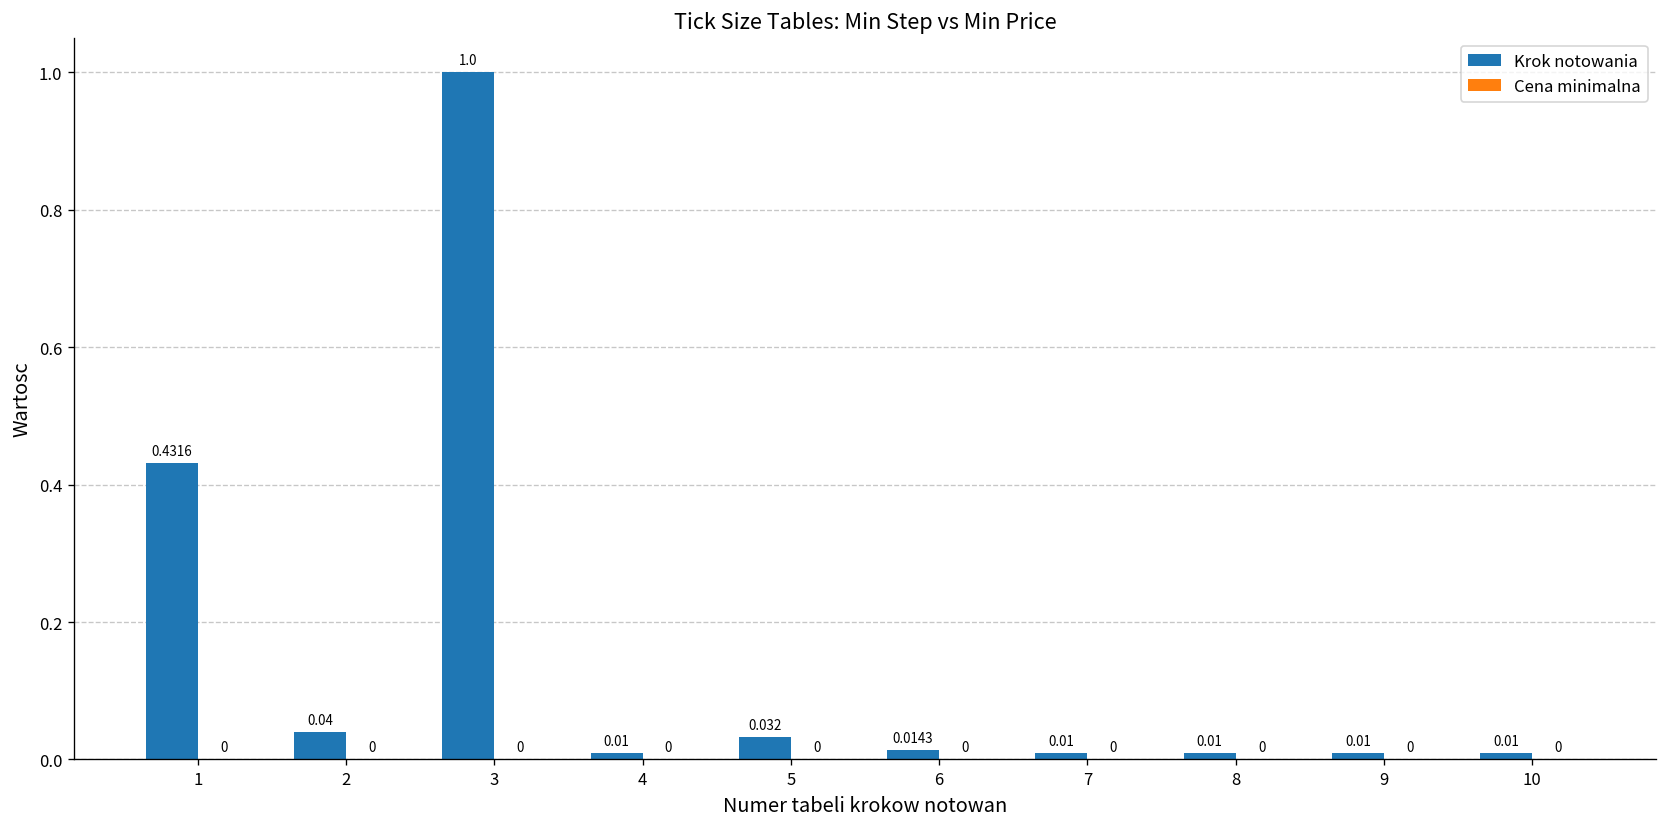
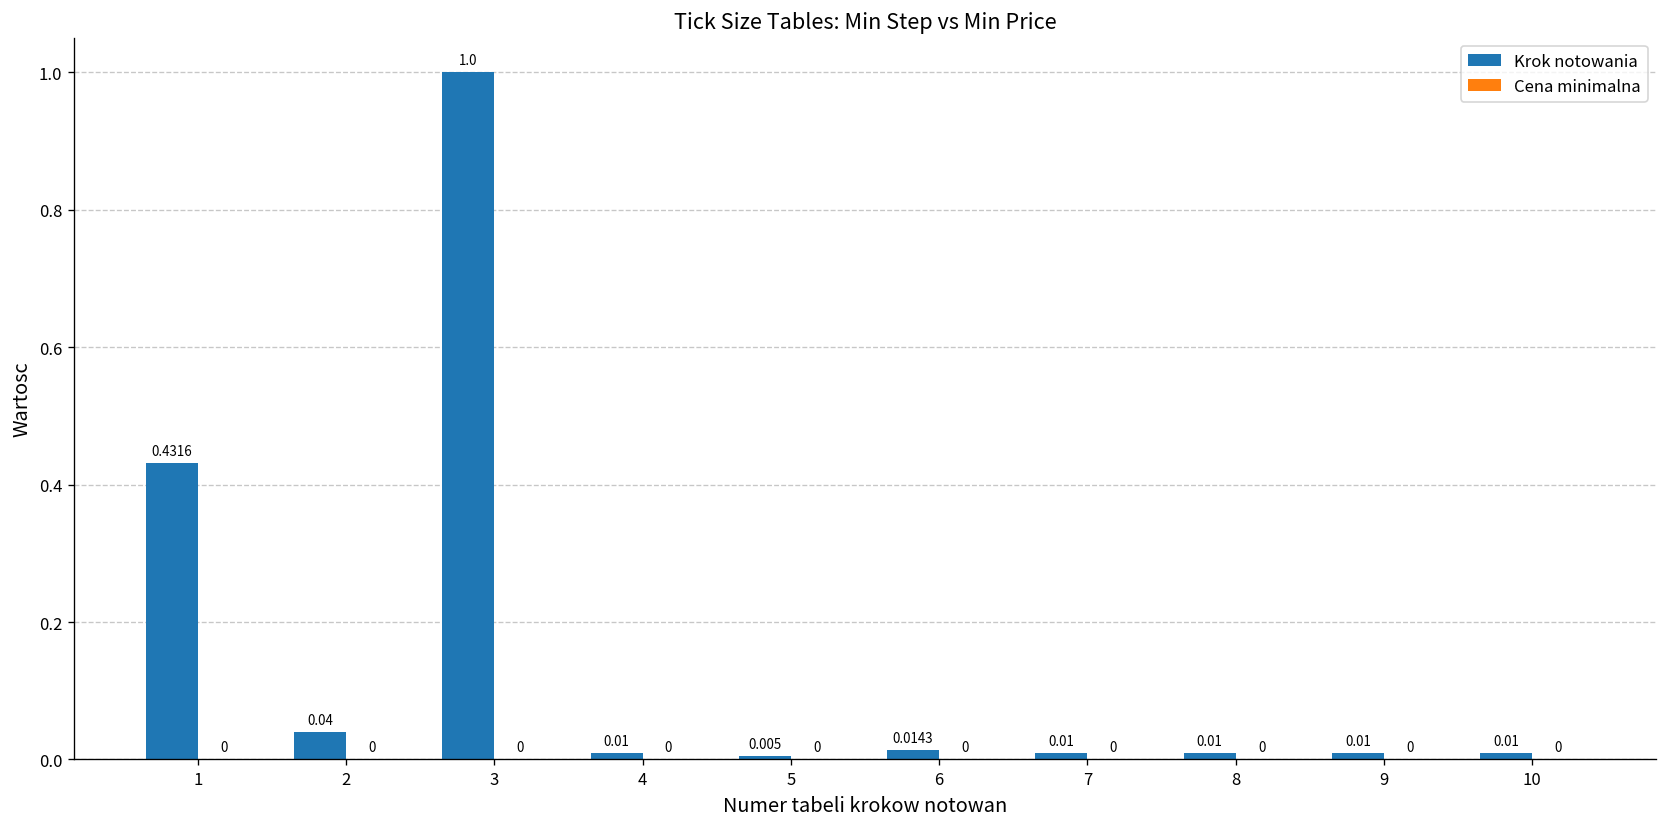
  {
    "Krok notowania": {
      "1": 0.4316,
      "2": 0.04,
      "3": 1.0,
      "4": 0.01,
-     "5": 0.032,
+     "5": 0.005,
      "6": 0.0143,
      "7": 0.01,
      "8": 0.01,
      "9": 0.01,
      "10": 0.01
    },
    "Cena minimalna": {
      "1": 0,
      "2": 0,
      "3": 0,
      "4": 0,
      "5": 0,
      "6": 0,
      "7": 0,
      "8": 0,
      "9": 0,
      "10": 0
    }
  }
